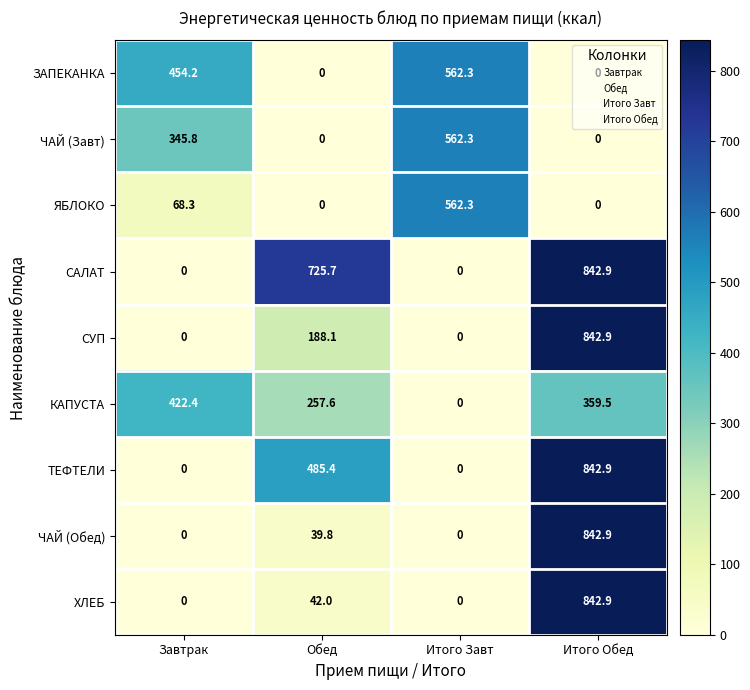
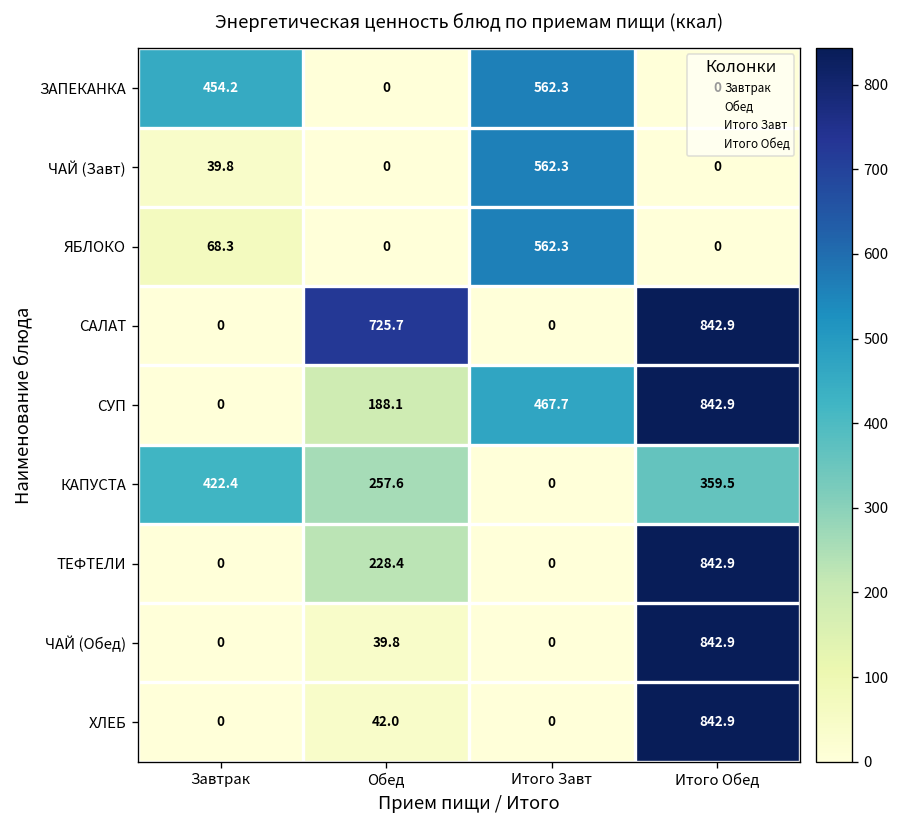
  {
    "ЗАПЕКАНКА": {
      "Завтрак": 454.2,
      "Обед": 0,
      "Итого Завт": 562.3
    },
    "ЧАЙ (Завт)": {
-     "Завтрак": 345.8,
+     "Завтрак": 39.8,
      "Обед": 0,
      "Итого Завт": 562.3,
      "Итого Обед": 0
    },
    "ЯБЛОКО": {
      "Завтрак": 68.3,
      "Обед": 0,
      "Итого Завт": 562.3,
      "Итого Обед": 0
    },
    "САЛАТ": {
      "Завтрак": 0,
      "Обед": 725.7,
      "Итого Завт": 0,
      "Итого Обед": 842.9
    },
    "СУП": {
      "Завтрак": 0,
      "Обед": 188.1,
-     "Итого Завт": 0,
+     "Итого Завт": 467.7,
      "Итого Обед": 842.9
    },
    "КАПУСТА": {
      "Завтрак": 422.4,
      "Обед": 257.6,
      "Итого Завт": 0,
      "Итого Обед": 359.5
    },
    "ТЕФТЕЛИ": {
      "Завтрак": 0,
-     "Обед": 485.4,
+     "Обед": 228.4,
      "Итого Завт": 0,
      "Итого Обед": 842.9
    },
    "ЧАЙ (Обед)": {
      "Завтрак": 0,
      "Обед": 39.8,
      "Итого Завт": 0,
      "Итого Обед": 842.9
    },
    "ХЛЕБ": {
      "Завтрак": 0,
      "Обед": 42.0,
      "Итого Завт": 0,
      "Итого Обед": 842.9
    }
  }
